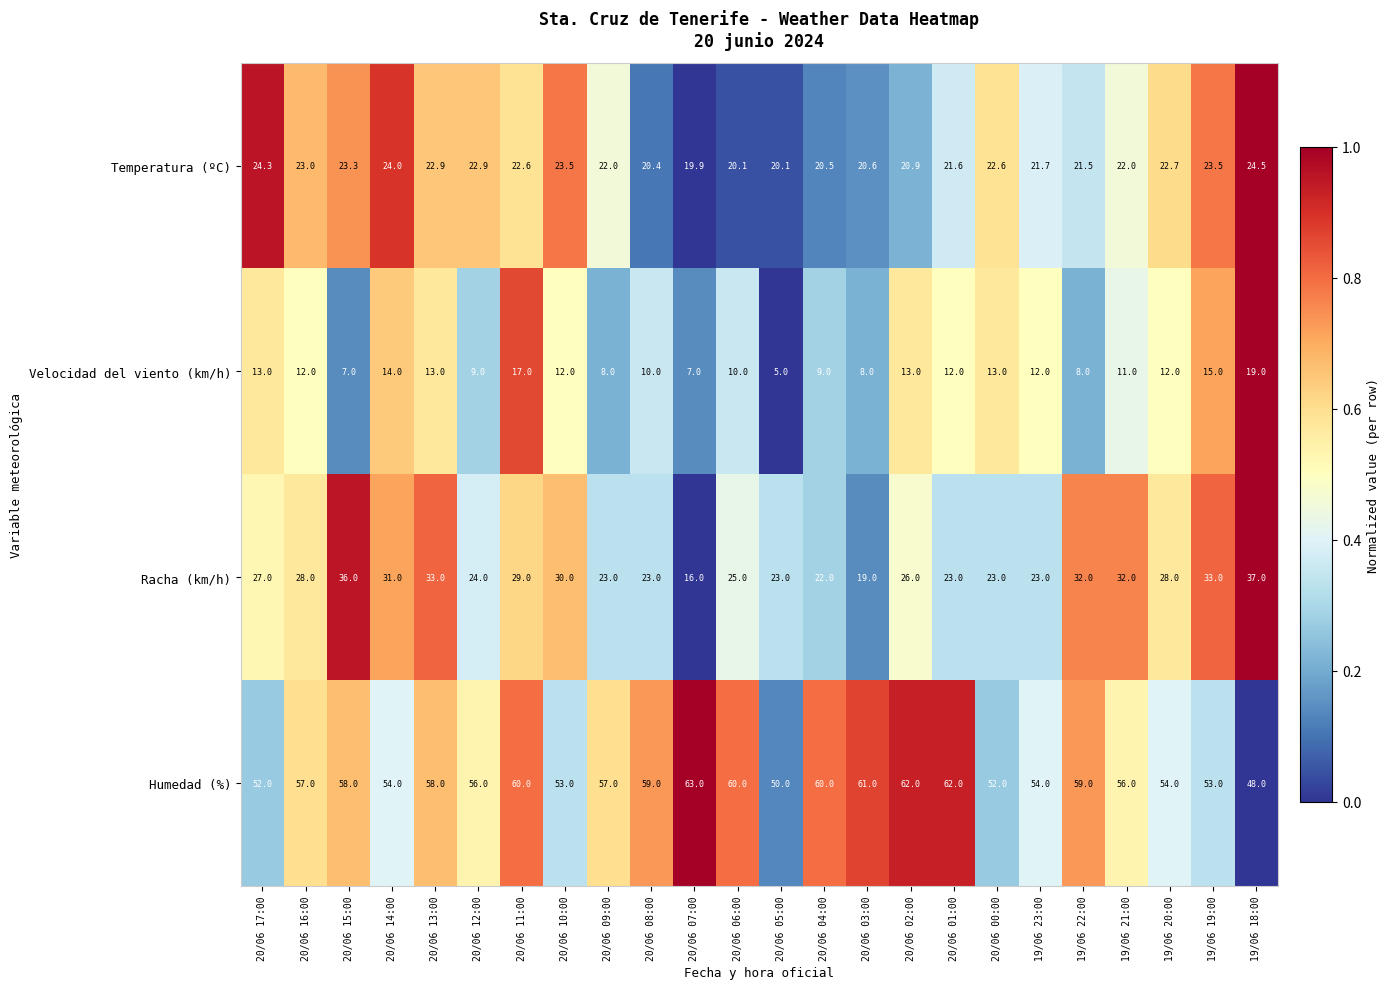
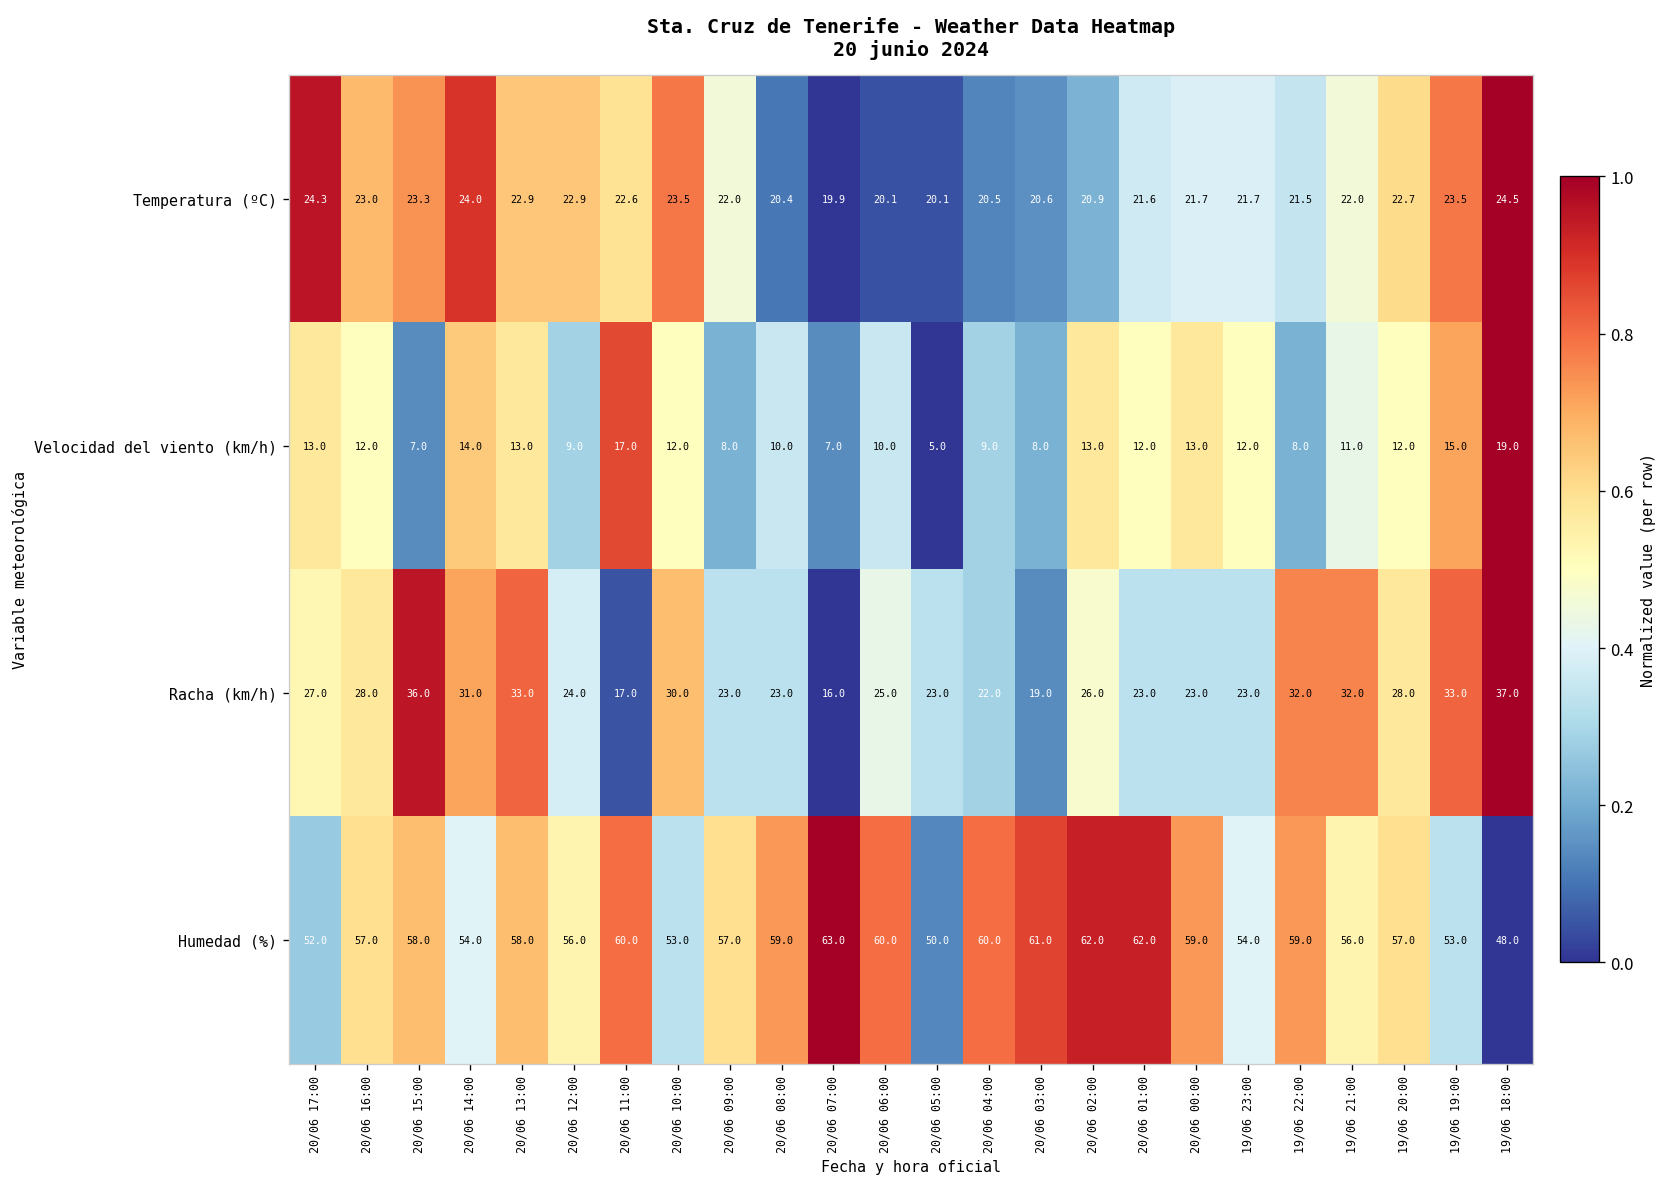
  {
    "Temperatura (ºC)": {
      "20/06 17:00": 24.3,
      "20/06 16:00": 23.0,
      "20/06 15:00": 23.3,
      "20/06 14:00": 24.0,
      "20/06 13:00": 22.9,
      "20/06 12:00": 22.9,
      "20/06 11:00": 22.6,
      "20/06 10:00": 23.5,
      "20/06 09:00": 22.0,
      "20/06 08:00": 20.4,
      "20/06 07:00": 19.9,
      "20/06 06:00": 20.1,
      "20/06 05:00": 20.1,
      "20/06 04:00": 20.5,
      "20/06 03:00": 20.6,
      "20/06 02:00": 20.9,
      "20/06 01:00": 21.6,
-     "20/06 00:00": 22.6,
+     "20/06 00:00": 21.7,
      "19/06 23:00": 21.7,
      "19/06 22:00": 21.5,
      "19/06 21:00": 22.0,
      "19/06 20:00": 22.7,
      "19/06 19:00": 23.5,
      "19/06 18:00": 24.5
    },
    "Velocidad del viento (km/h)": {
      "20/06 17:00": 13.0,
      "20/06 16:00": 12.0,
      "20/06 15:00": 7.0,
      "20/06 14:00": 14.0,
      "20/06 13:00": 13.0,
      "20/06 12:00": 9.0,
      "20/06 11:00": 17.0,
      "20/06 10:00": 12.0,
      "20/06 09:00": 8.0,
      "20/06 08:00": 10.0,
      "20/06 07:00": 7.0,
      "20/06 06:00": 10.0,
      "20/06 05:00": 5.0,
      "20/06 04:00": 9.0,
      "20/06 03:00": 8.0,
      "20/06 02:00": 13.0,
      "20/06 01:00": 12.0,
      "20/06 00:00": 13.0,
      "19/06 23:00": 12.0,
      "19/06 22:00": 8.0,
      "19/06 21:00": 11.0,
      "19/06 20:00": 12.0,
      "19/06 19:00": 15.0,
      "19/06 18:00": 19.0
    },
    "Racha (km/h)": {
      "20/06 17:00": 27.0,
      "20/06 16:00": 28.0,
      "20/06 15:00": 36.0,
      "20/06 14:00": 31.0,
      "20/06 13:00": 33.0,
      "20/06 12:00": 24.0,
-     "20/06 11:00": 29.0,
+     "20/06 11:00": 17.0,
      "20/06 10:00": 30.0,
      "20/06 09:00": 23.0,
      "20/06 08:00": 23.0,
      "20/06 07:00": 16.0,
      "20/06 06:00": 25.0,
      "20/06 05:00": 23.0,
      "20/06 04:00": 22.0,
      "20/06 03:00": 19.0,
      "20/06 02:00": 26.0,
      "20/06 01:00": 23.0,
      "20/06 00:00": 23.0,
      "19/06 23:00": 23.0,
      "19/06 22:00": 32.0,
      "19/06 21:00": 32.0,
      "19/06 20:00": 28.0,
      "19/06 19:00": 33.0,
      "19/06 18:00": 37.0
    },
    "Humedad (%)": {
      "20/06 17:00": 52.0,
      "20/06 16:00": 57.0,
      "20/06 15:00": 58.0,
      "20/06 14:00": 54.0,
      "20/06 13:00": 58.0,
      "20/06 12:00": 56.0,
      "20/06 11:00": 60.0,
      "20/06 10:00": 53.0,
      "20/06 09:00": 57.0,
      "20/06 08:00": 59.0,
      "20/06 07:00": 63.0,
      "20/06 06:00": 60.0,
      "20/06 05:00": 50.0,
      "20/06 04:00": 60.0,
      "20/06 03:00": 61.0,
      "20/06 02:00": 62.0,
      "20/06 01:00": 62.0,
-     "20/06 00:00": 52.0,
+     "20/06 00:00": 59.0,
      "19/06 23:00": 54.0,
      "19/06 22:00": 59.0,
      "19/06 21:00": 56.0,
-     "19/06 20:00": 54.0,
+     "19/06 20:00": 57.0,
      "19/06 19:00": 53.0,
      "19/06 18:00": 48.0
    }
  }
